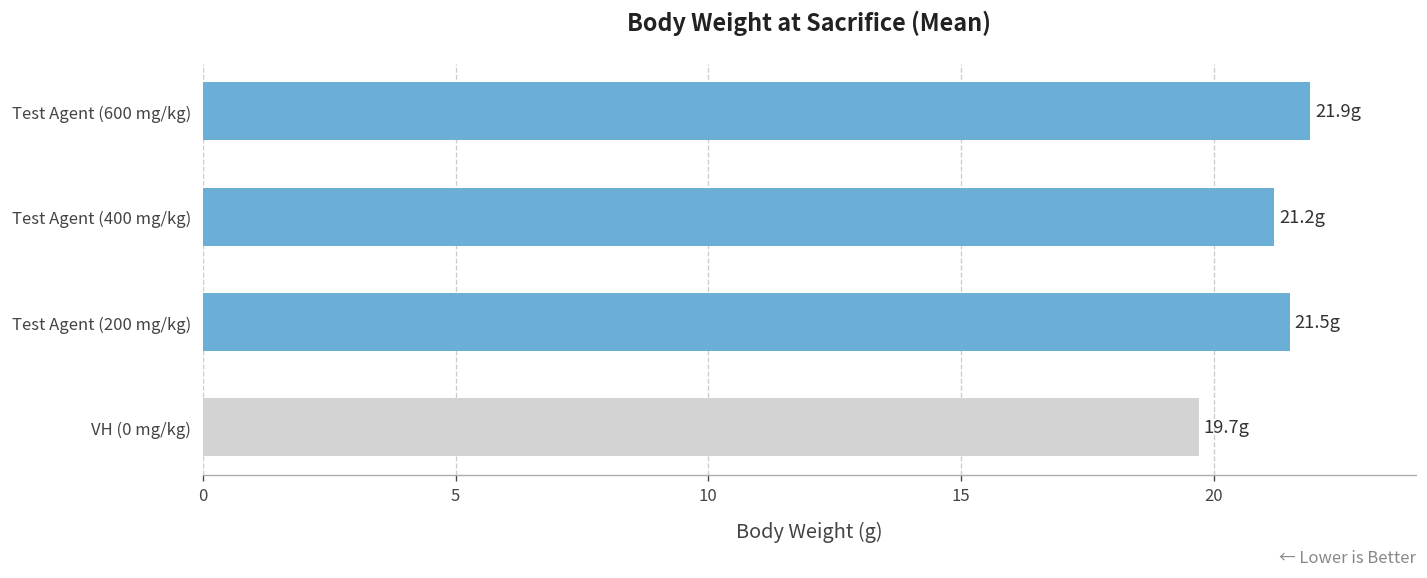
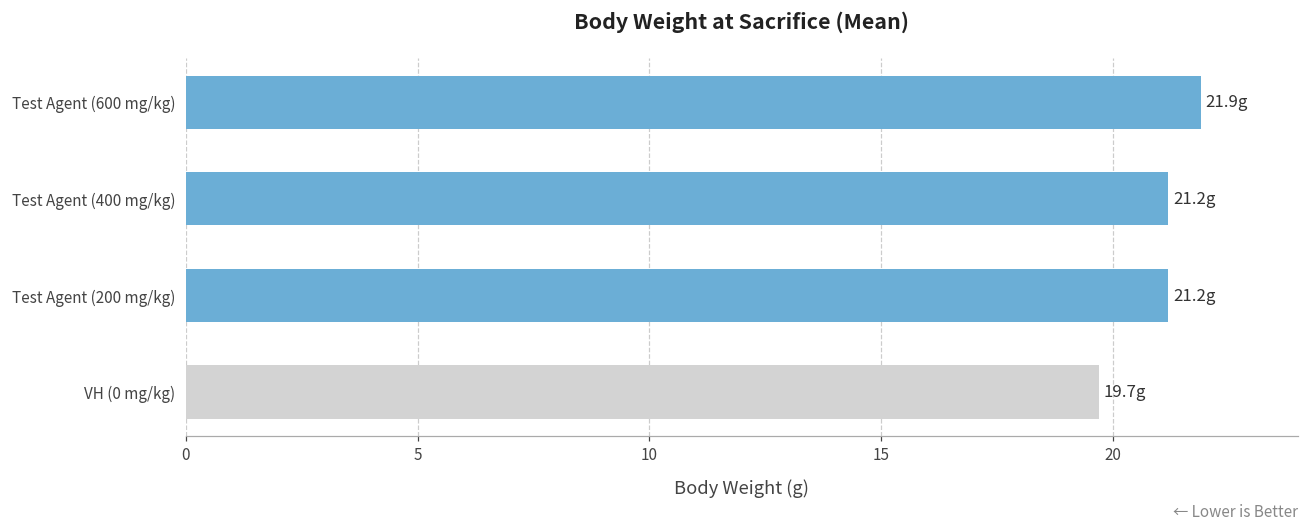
  {
    "Test Agent (600 mg/kg)": "21.9g",
    "Test Agent (400 mg/kg)": "21.2g",
-   "Test Agent (200 mg/kg)": "21.5g",
+   "Test Agent (200 mg/kg)": "21.2g",
    "VH (0 mg/kg)": "19.7g"
  }
